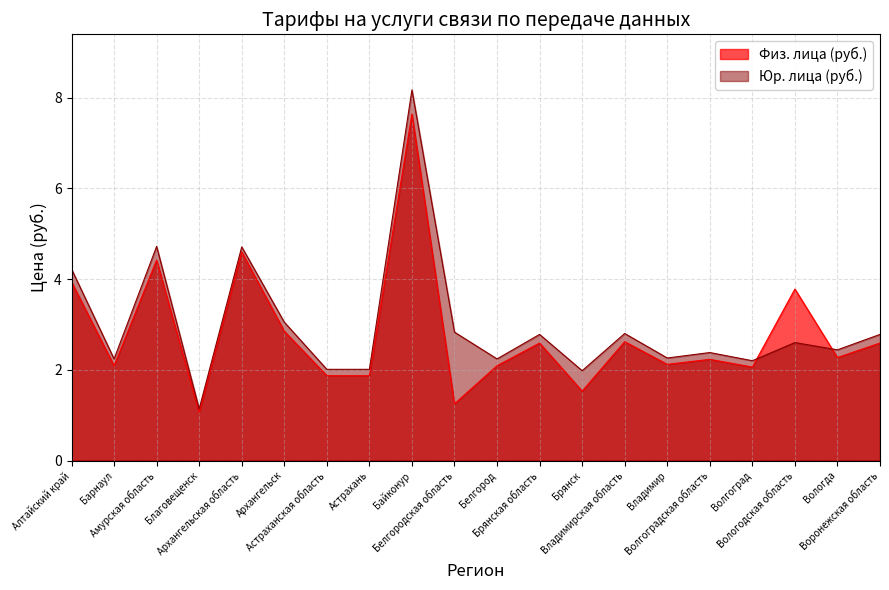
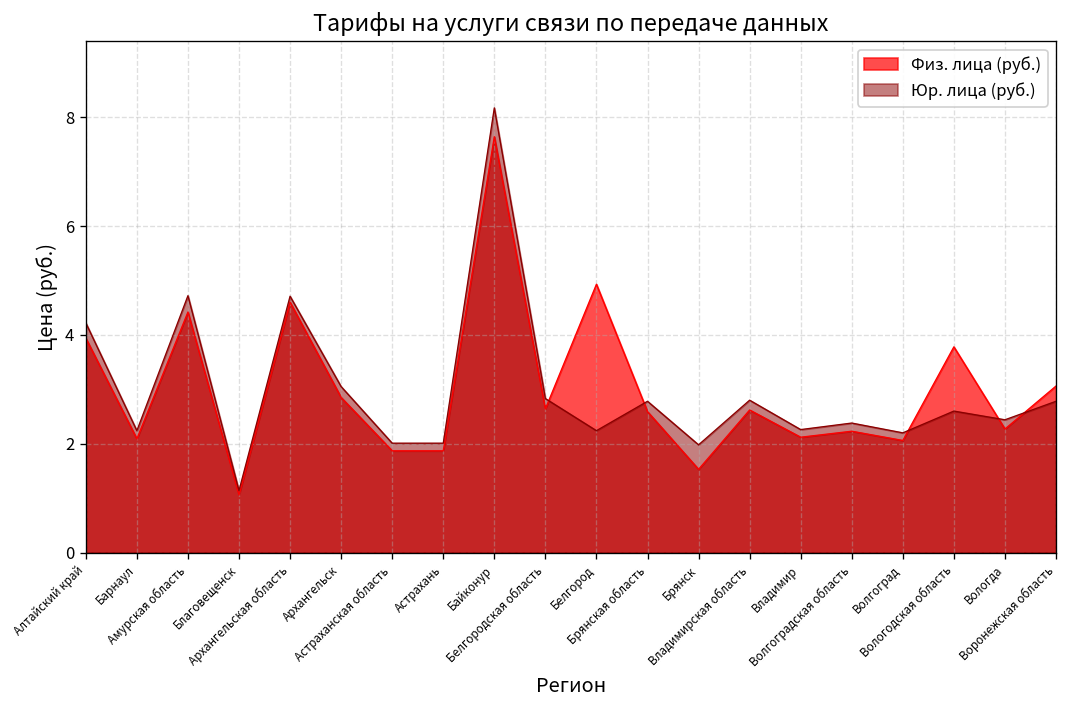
  {
    "Физ. лица (руб.)": {
      "Алтайский край": 3.9,
      "Барнаул": 2.1,
      "Амурская область": 4.4,
      "Благовещенск": 1.1,
      "Архангельская область": 4.6,
      "Архангельск": 2.9,
      "Астраханская область": 1.9,
      "Астрахань": 1.9,
      "Байконур": 7.6,
-     "Белгородская область": 1.3,
-     "Белгород": 2.1,
+     "Белгородская область": 2.6,
+     "Белгород": 4.9,
      "Брянская область": 2.6,
      "Брянск": 1.5,
      "Владимирская область": 2.6,
      "Владимир": 2.1,
      "Волгоградская область": 2.2,
      "Волгоград": 2.1,
      "Вологодская область": 3.8,
      "Вологда": 2.3,
-     "Воронежская область": 2.6
+     "Воронежская область": 3.1
    },
    "Юр. лица (руб.)": {
      "Алтайский край": 4.2,
      "Барнаул": 2.2,
      "Амурская область": 4.7,
      "Благовещенск": 1.1,
      "Архангельская область": 4.7,
      "Архангельск": 3.1,
      "Астраханская область": 2.0,
      "Астрахань": 2.0,
      "Байконур": 8.2,
      "Белгородская область": 2.8,
      "Белгород": 2.2,
      "Брянская область": 2.8,
      "Брянск": 2.0,
      "Владимирская область": 2.8,
      "Владимир": 2.3,
      "Волгоградская область": 2.4,
      "Волгоград": 2.2,
      "Вологодская область": 2.6,
      "Вологда": 2.4,
      "Воронежская область": 2.8
    }
  }
